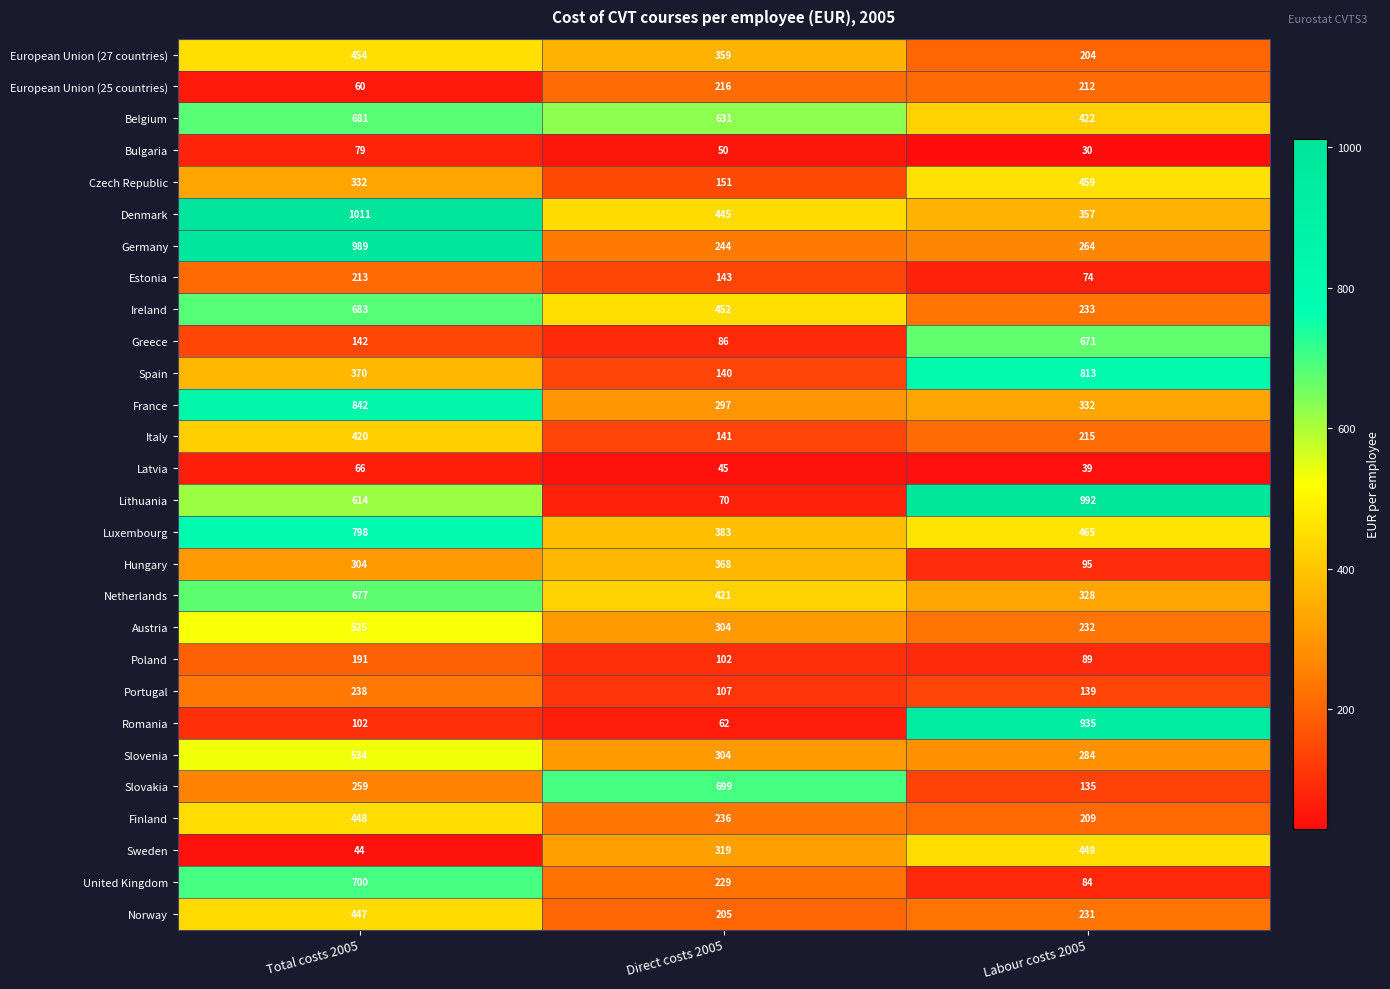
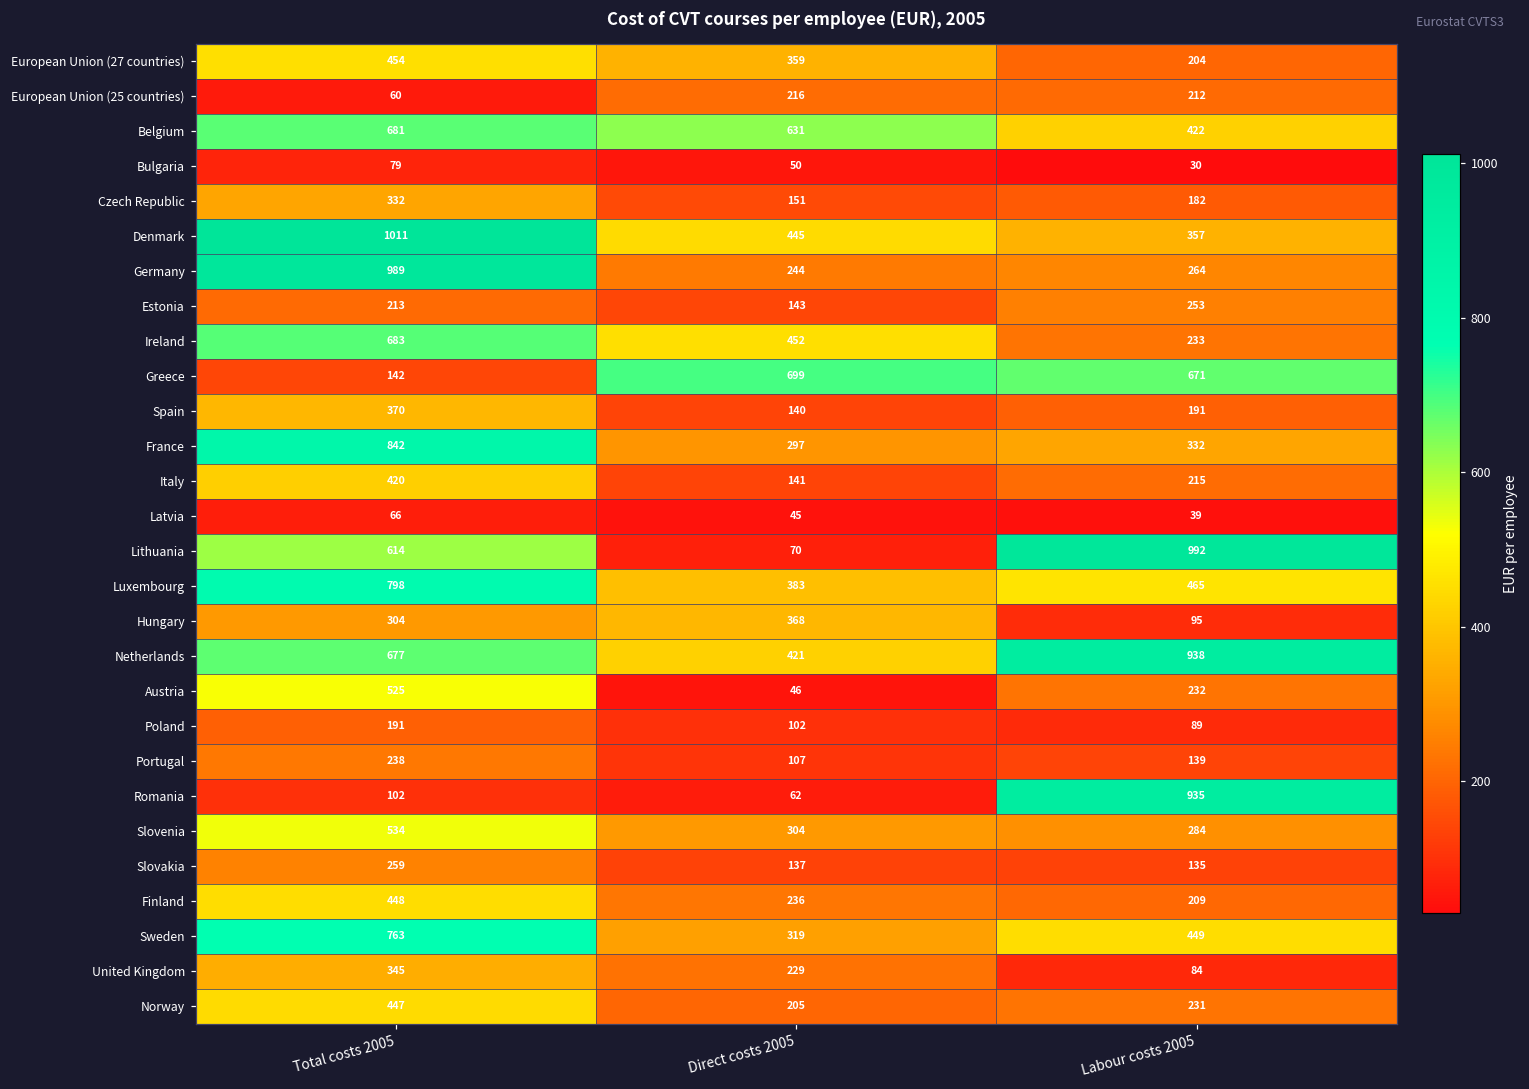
  {
    "European Union (27 countries)": {
      "Total costs 2005": 454,
      "Direct costs 2005": 359,
      "Labour costs 2005": 204
    },
    "European Union (25 countries)": {
      "Total costs 2005": 60,
      "Direct costs 2005": 216,
      "Labour costs 2005": 212
    },
    "Belgium": {
      "Total costs 2005": 681,
      "Direct costs 2005": 631,
      "Labour costs 2005": 422
    },
    "Bulgaria": {
      "Total costs 2005": 79,
      "Direct costs 2005": 50,
      "Labour costs 2005": 30
    },
    "Czech Republic": {
      "Total costs 2005": 332,
      "Direct costs 2005": 151,
-     "Labour costs 2005": 459
+     "Labour costs 2005": 182
    },
    "Denmark": {
      "Total costs 2005": 1011,
      "Direct costs 2005": 445,
      "Labour costs 2005": 357
    },
    "Germany": {
      "Total costs 2005": 989,
      "Direct costs 2005": 244,
      "Labour costs 2005": 264
    },
    "Estonia": {
      "Total costs 2005": 213,
      "Direct costs 2005": 143,
-     "Labour costs 2005": 74
+     "Labour costs 2005": 253
    },
    "Ireland": {
      "Total costs 2005": 683,
      "Direct costs 2005": 452,
      "Labour costs 2005": 233
    },
    "Greece": {
      "Total costs 2005": 142,
-     "Direct costs 2005": 86,
+     "Direct costs 2005": 699,
      "Labour costs 2005": 671
    },
    "Spain": {
      "Total costs 2005": 370,
      "Direct costs 2005": 140,
-     "Labour costs 2005": 813
+     "Labour costs 2005": 191
    },
    "France": {
      "Total costs 2005": 842,
      "Direct costs 2005": 297,
      "Labour costs 2005": 332
    },
    "Italy": {
      "Total costs 2005": 420,
      "Direct costs 2005": 141,
      "Labour costs 2005": 215
    },
    "Latvia": {
      "Total costs 2005": 66,
      "Direct costs 2005": 45,
      "Labour costs 2005": 39
    },
    "Lithuania": {
      "Total costs 2005": 614,
      "Direct costs 2005": 70,
      "Labour costs 2005": 992
    },
    "Luxembourg": {
      "Total costs 2005": 798,
      "Direct costs 2005": 383,
      "Labour costs 2005": 465
    },
    "Hungary": {
      "Total costs 2005": 304,
      "Direct costs 2005": 368,
      "Labour costs 2005": 95
    },
    "Netherlands": {
      "Total costs 2005": 677,
      "Direct costs 2005": 421,
-     "Labour costs 2005": 328
+     "Labour costs 2005": 938
    },
    "Austria": {
      "Total costs 2005": 525,
-     "Direct costs 2005": 304,
+     "Direct costs 2005": 46,
      "Labour costs 2005": 232
    },
    "Poland": {
      "Total costs 2005": 191,
      "Direct costs 2005": 102,
      "Labour costs 2005": 89
    },
    "Portugal": {
      "Total costs 2005": 238,
      "Direct costs 2005": 107,
      "Labour costs 2005": 139
    },
    "Romania": {
      "Total costs 2005": 102,
      "Direct costs 2005": 62,
      "Labour costs 2005": 935
    },
    "Slovenia": {
      "Total costs 2005": 534,
      "Direct costs 2005": 304,
      "Labour costs 2005": 284
    },
    "Slovakia": {
      "Total costs 2005": 259,
-     "Direct costs 2005": 699,
+     "Direct costs 2005": 137,
      "Labour costs 2005": 135
    },
    "Finland": {
      "Total costs 2005": 448,
      "Direct costs 2005": 236,
      "Labour costs 2005": 209
    },
    "Sweden": {
-     "Total costs 2005": 44,
+     "Total costs 2005": 763,
      "Direct costs 2005": 319,
      "Labour costs 2005": 449
    },
    "United Kingdom": {
-     "Total costs 2005": 700,
+     "Total costs 2005": 345,
      "Direct costs 2005": 229,
      "Labour costs 2005": 84
    },
    "Norway": {
      "Total costs 2005": 447,
      "Direct costs 2005": 205,
      "Labour costs 2005": 231
    }
  }
